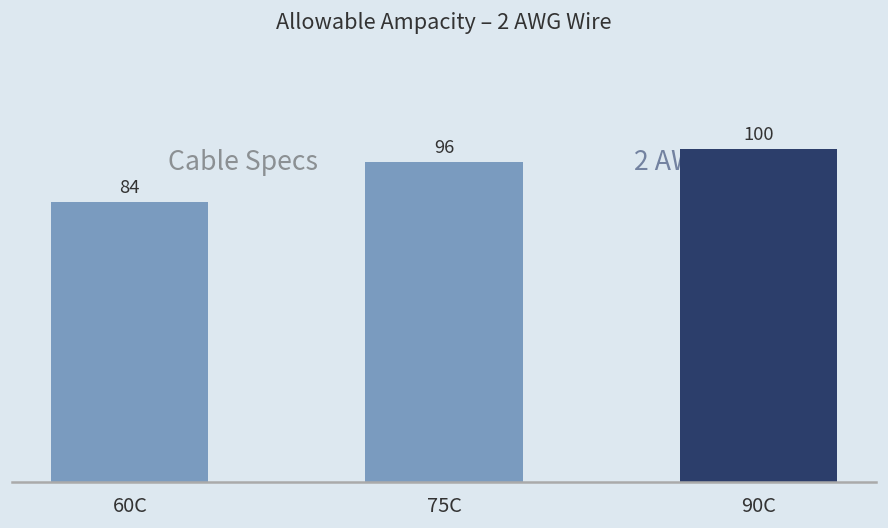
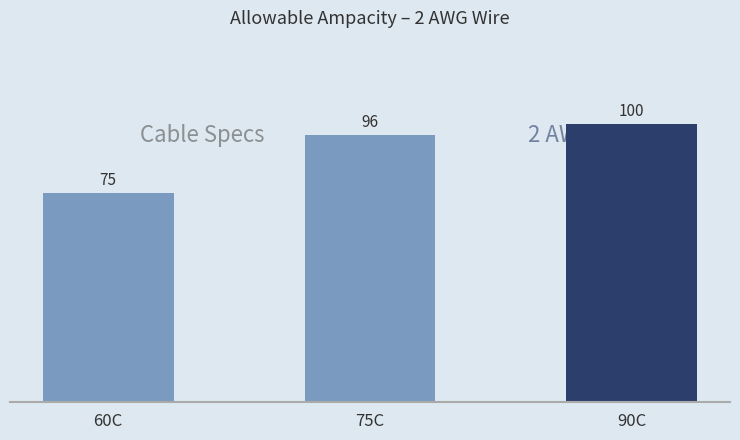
  {
-   "60C": 84,
+   "60C": 75,
    "75C": 96,
    "90C": 100
  }
